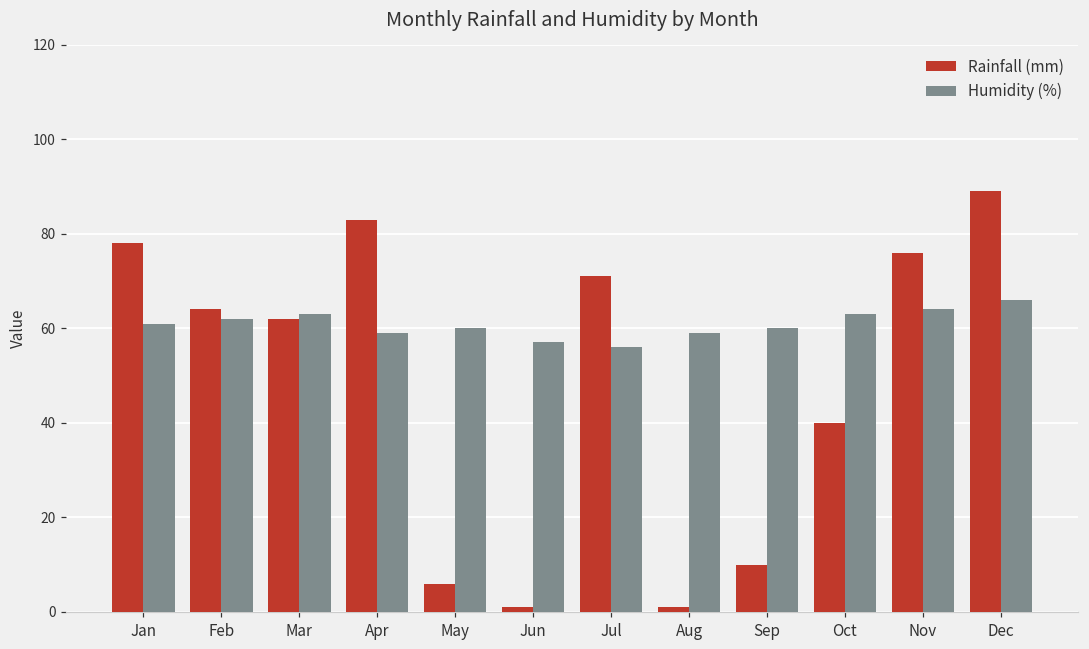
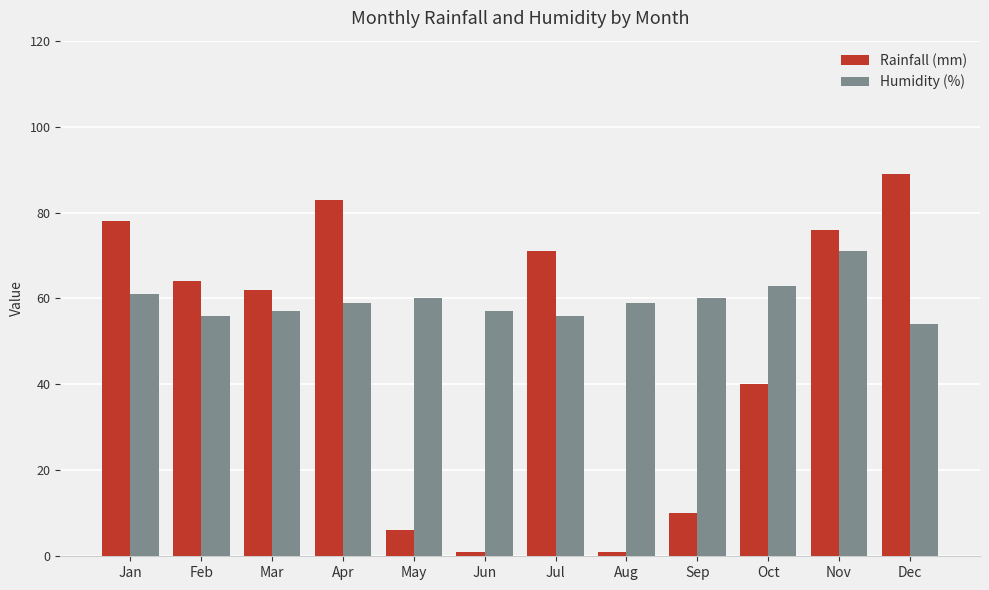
  {
    "Rainfall (mm)": {
      "Jan": 78,
      "Feb": 64,
      "Mar": 62,
      "Apr": 83,
      "May": 6,
      "Jun": 1,
      "Jul": 71,
      "Aug": 1,
      "Sep": 10,
      "Oct": 40,
      "Nov": 76,
      "Dec": 89
    },
    "Humidity (%)": {
      "Jan": 61,
-     "Feb": 62,
-     "Mar": 63,
+     "Feb": 56,
+     "Mar": 57,
      "Apr": 59,
      "May": 60,
      "Jun": 57,
      "Jul": 56,
      "Aug": 59,
      "Sep": 60,
      "Oct": 63,
-     "Nov": 64,
-     "Dec": 66
+     "Nov": 71,
+     "Dec": 54
    }
  }
